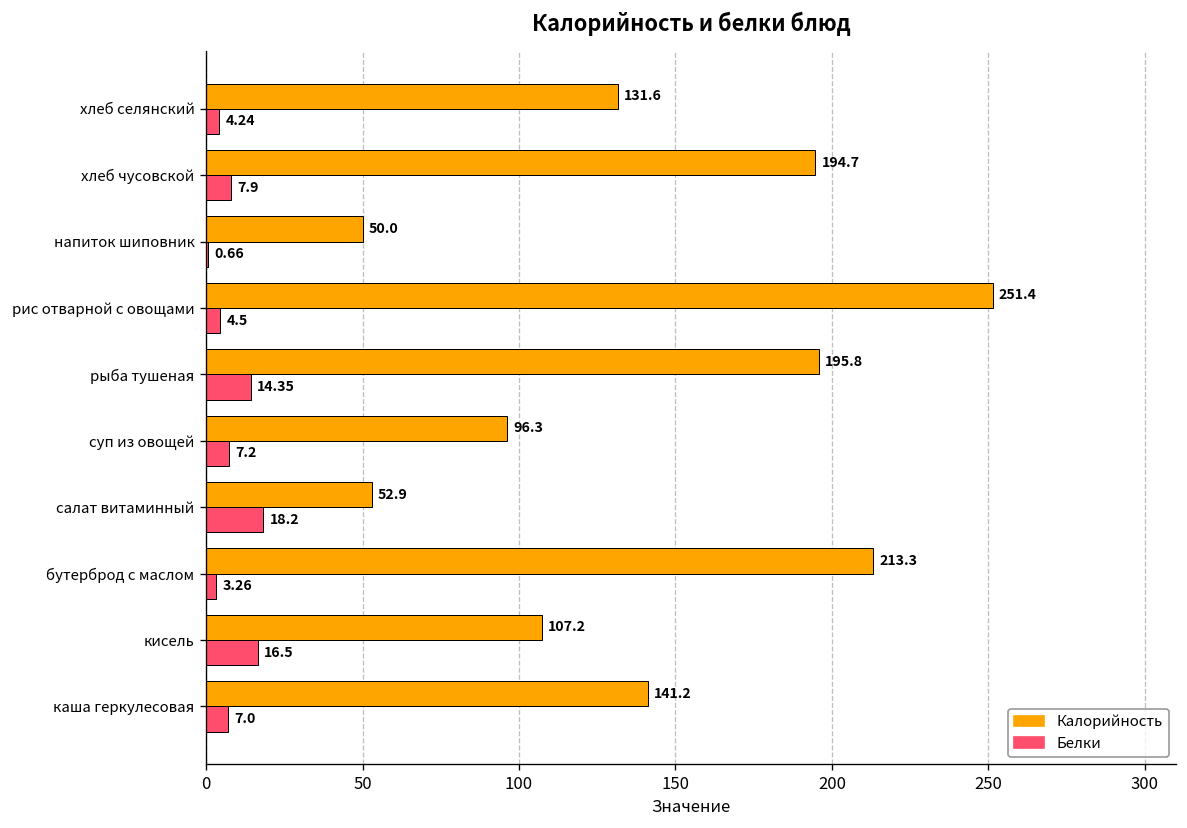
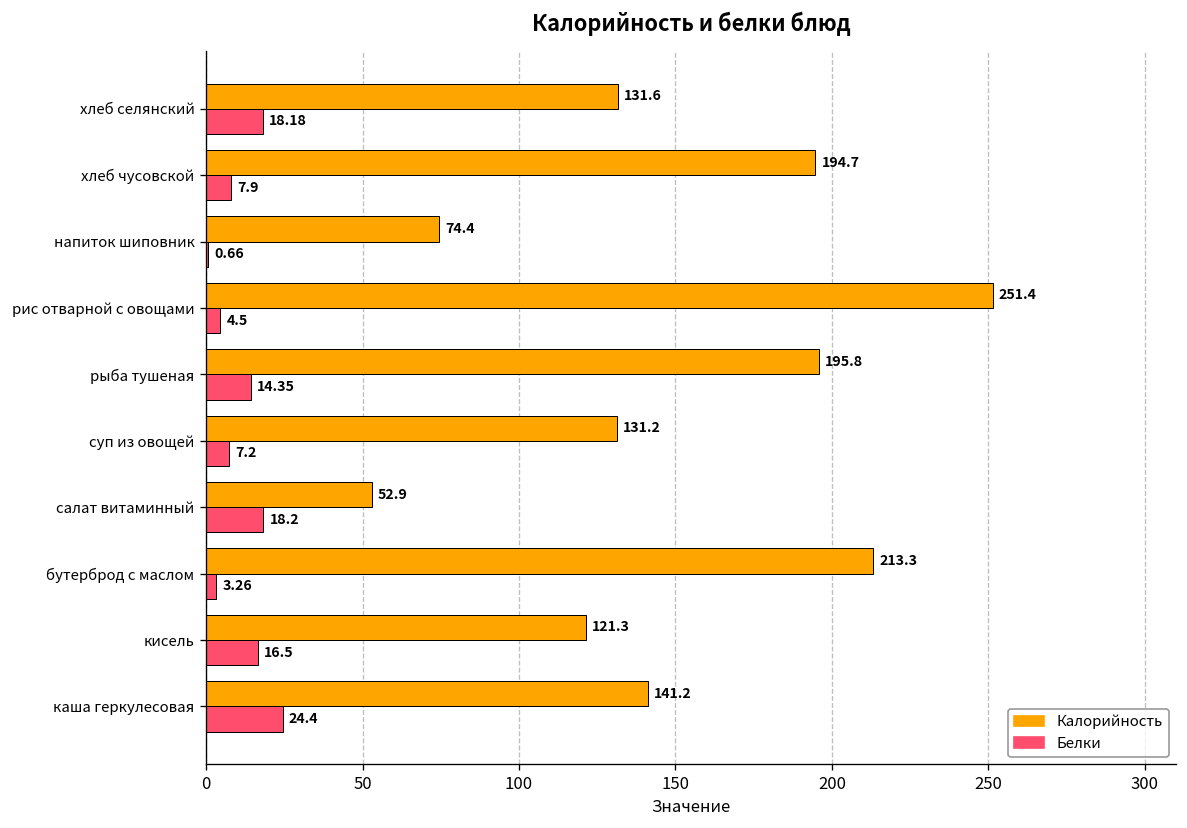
  {
    "Калорийность": {
      "хлеб селянский": 131.6,
      "хлеб чусовской": 194.7,
-     "напиток шиповник": 50.0,
+     "напиток шиповник": 74.4,
      "рис отварной с овощами": 251.4,
      "рыба тушеная": 195.8,
-     "суп из овощей": 96.3,
+     "суп из овощей": 131.2,
      "салат витаминный": 52.9,
      "бутерброд с маслом": 213.3,
-     "кисель": 107.2,
+     "кисель": 121.3,
      "каша геркулесовая": 141.2
    },
    "Белки": {
-     "хлеб селянский": 4.24,
+     "хлеб селянский": 18.18,
      "хлеб чусовской": 7.9,
      "напиток шиповник": 0.66,
      "рис отварной с овощами": 4.5,
      "рыба тушеная": 14.35,
      "суп из овощей": 7.2,
      "салат витаминный": 18.2,
      "бутерброд с маслом": 3.26,
      "кисель": 16.5,
-     "каша геркулесовая": 7.0
+     "каша геркулесовая": 24.4
    }
  }
